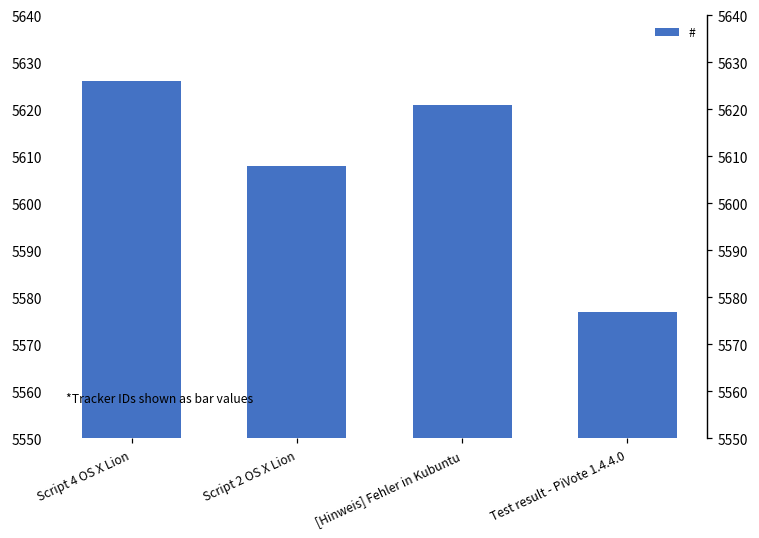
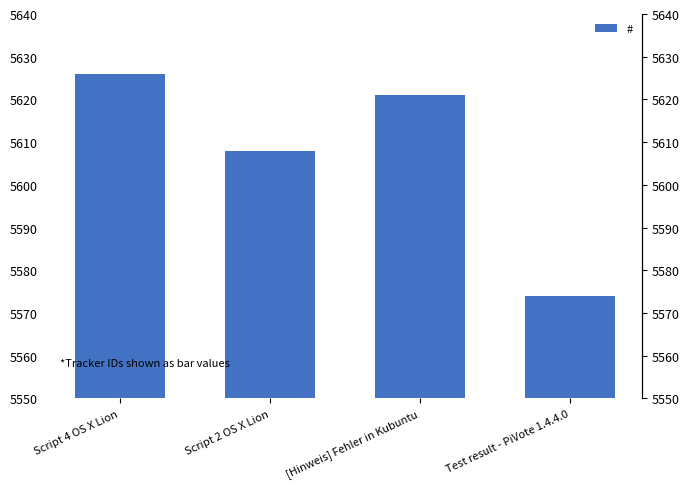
  {
    "Script 4 OS X Lion": 5626,
    "Script 2 OS X Lion": 5608,
    "[Hinweis] Fehler in Kubuntu": 5621,
-   "Test result - PiVote 1.4.4.0": 5577
+   "Test result - PiVote 1.4.4.0": 5574
  }
